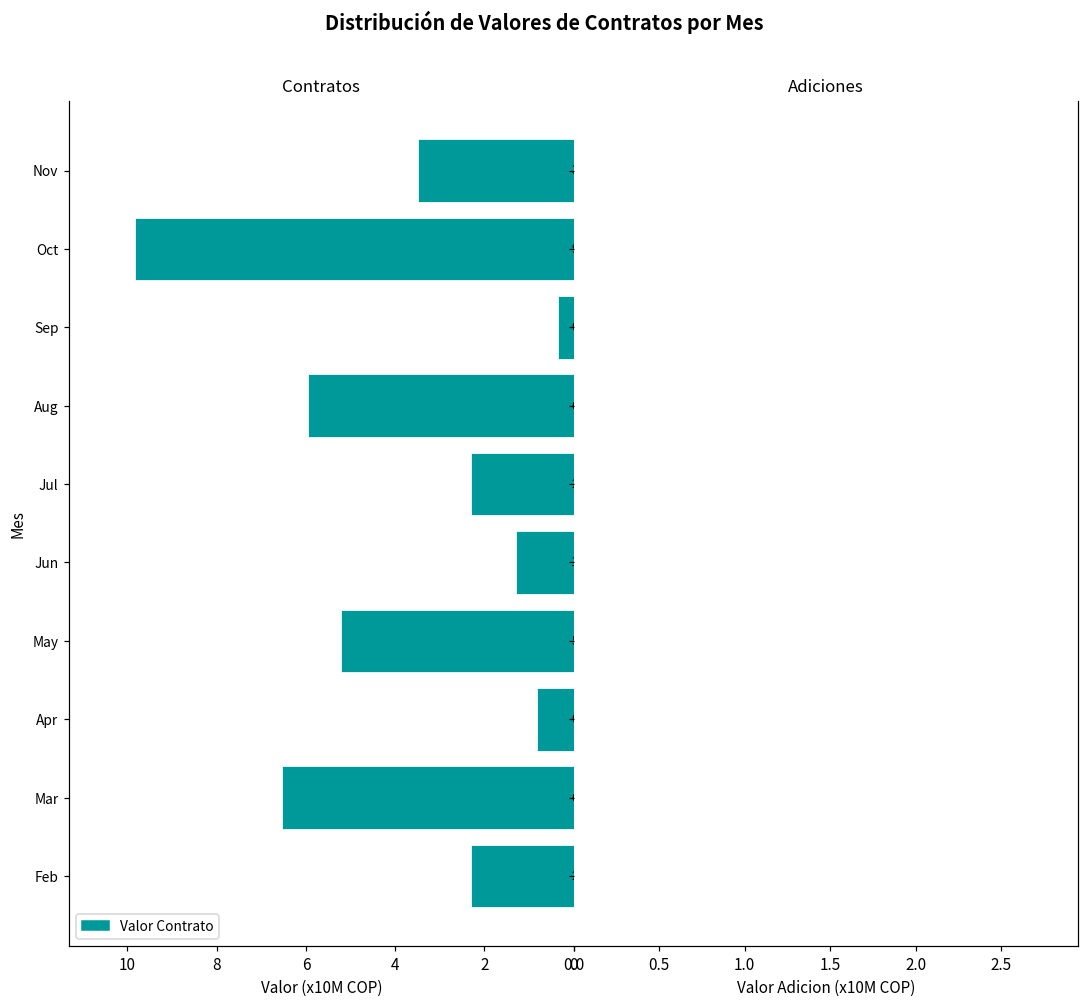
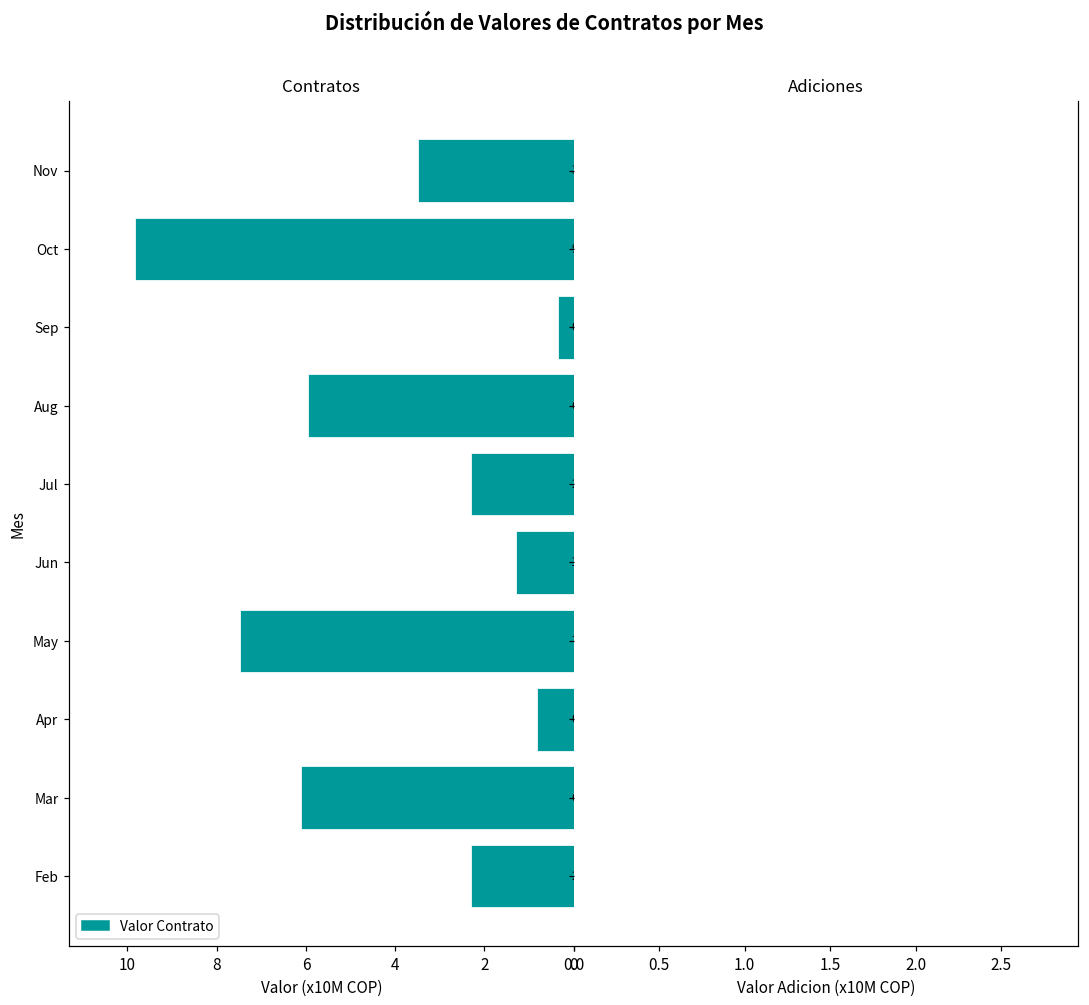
  {
    "Contratos": {
      "Sep": 0.4,
-     "May": 5.2,
-     "Mar": 6.5
+     "May": 7.5,
+     "Mar": 6.1
    }
  }
